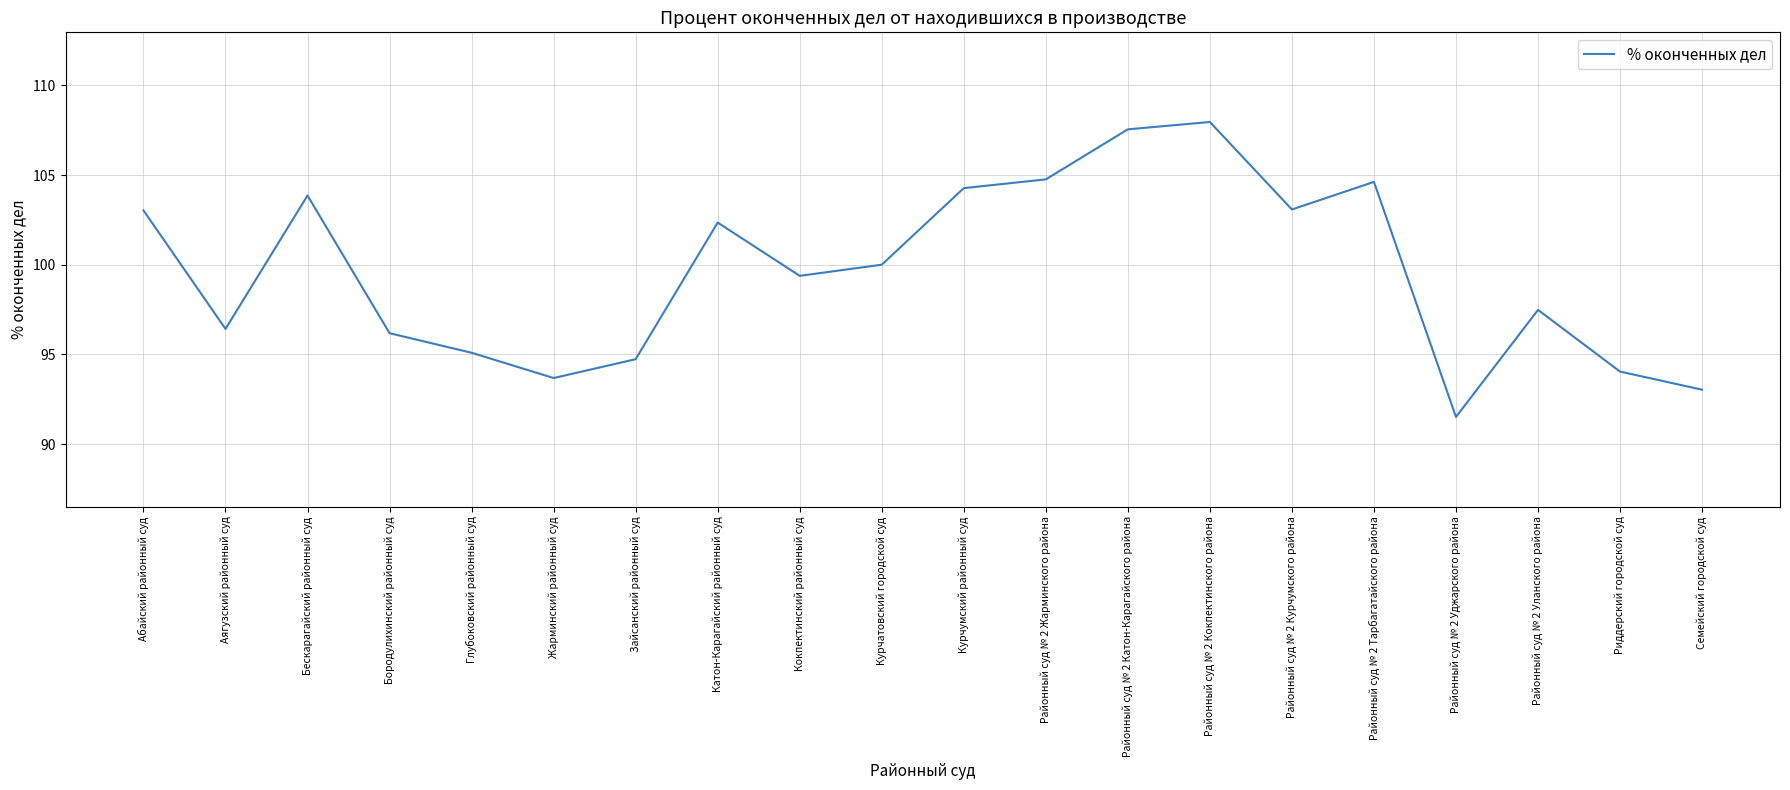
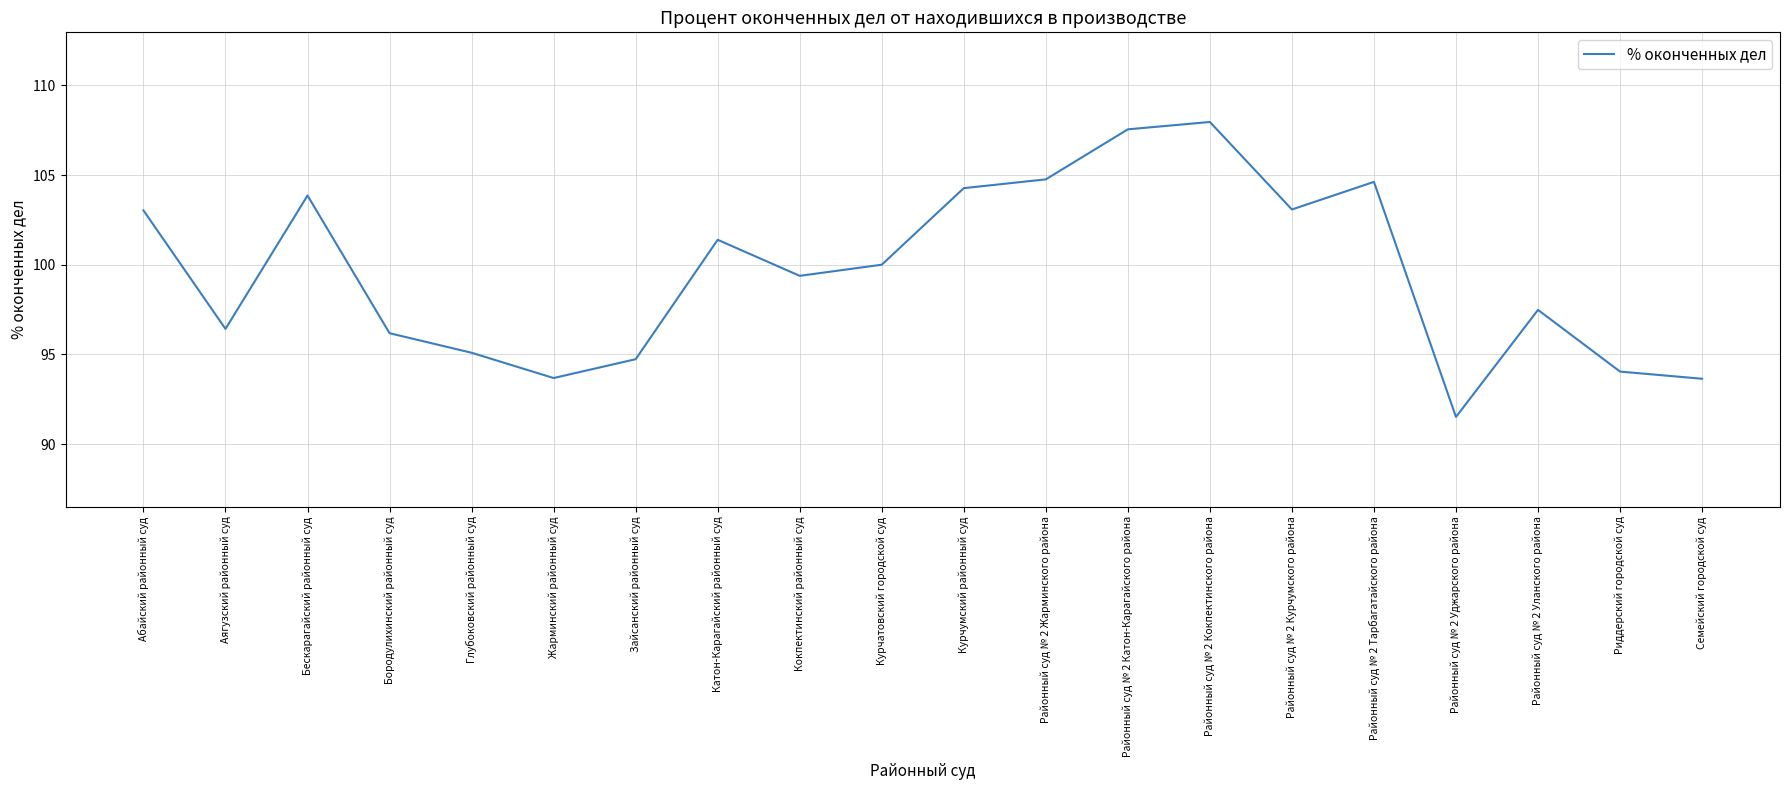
  {
    "Абайский районный суд": 103.0,
    "Аягузский районный суд": 96.4,
    "Бескарагайский районный суд": 103.9,
    "Бородулихинский районный суд": 96.2,
    "Глубоковский районный суд": 95.1,
    "Жарминский районный суд": 93.7,
    "Зайсанский районный суд": 94.7,
-   "Катон-Карагайский районный суд": 102.4,
+   "Катон-Карагайский районный суд": 101.4,
    "Кокпектинский районный суд": 99.4,
    "Курчатовский городской суд": 100.0,
    "Курчумский районный суд": 104.3,
    "Районный суд № 2 Жарминского района": 104.8,
    "Районный суд № 2 Катон-Карагайского района": 107.6,
    "Районный суд № 2 Кокпектинского района": 108.0,
    "Районный суд № 2 Курчумского района": 103.1,
    "Районный суд № 2 Тарбагатайского района": 104.6,
    "Районный суд № 2 Уджарского района": 91.5,
    "Районный суд № 2 Уланского района": 97.5,
    "Риддерский городской суд": 94.0,
-   "Семейский городской суд": 93.0
+   "Семейский городской суд": 93.6
  }
